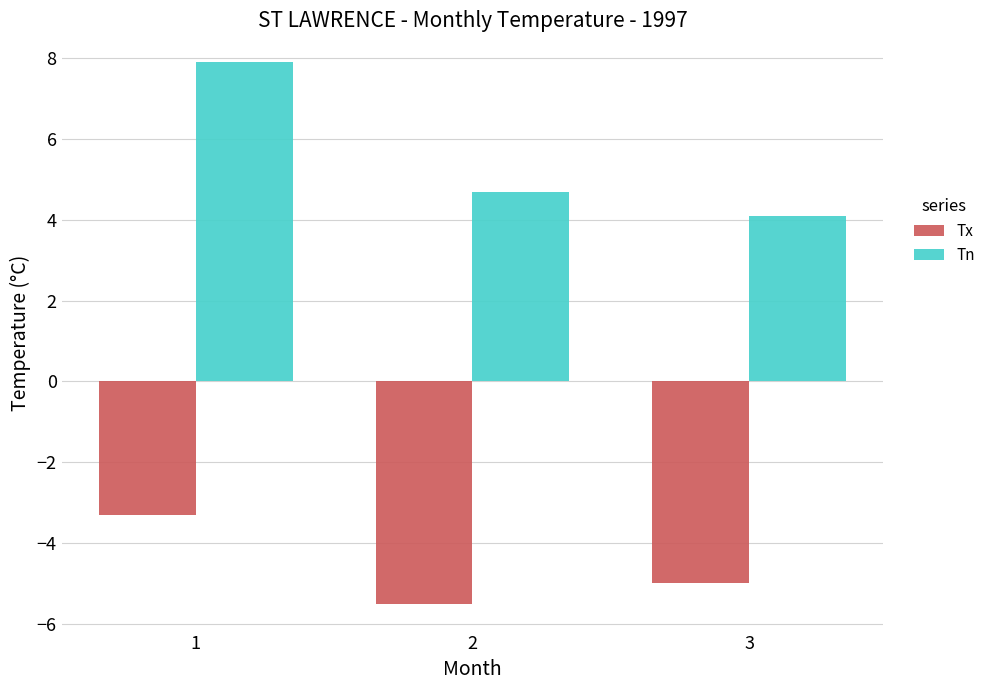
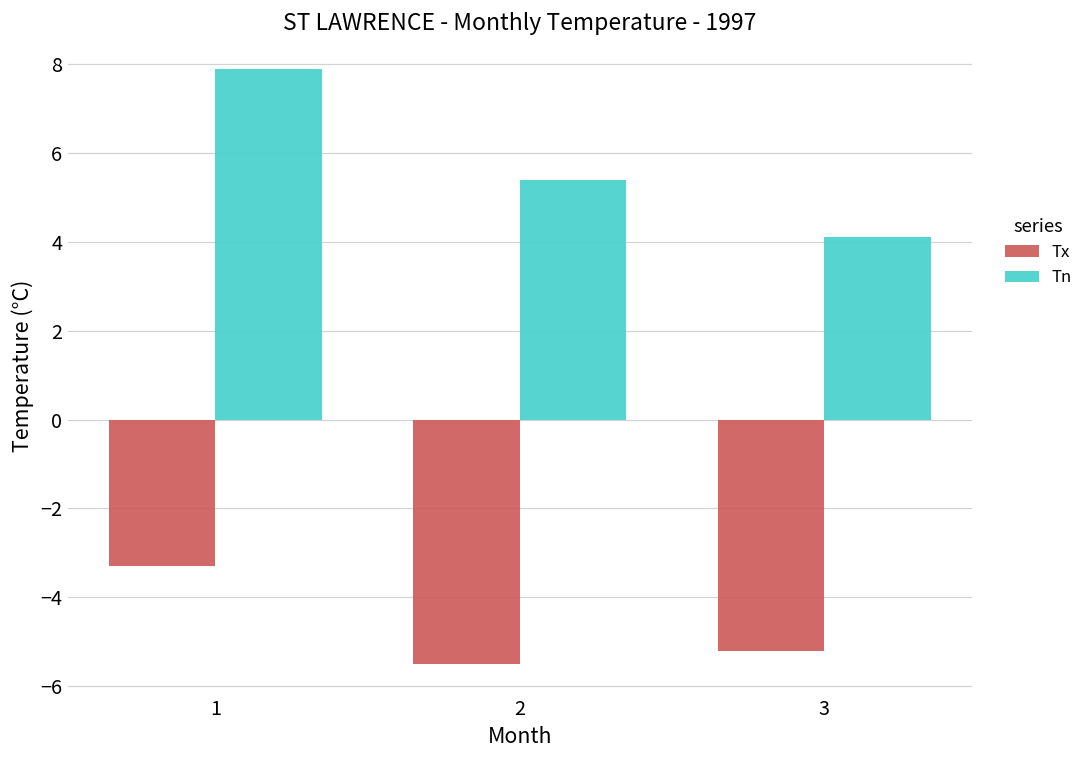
  {
    "Tx": {
      "1": -3.3,
      "2": -5.5,
-     "3": -5.0
+     "3": -5.2
    },
    "Tn": {
      "1": 7.9,
-     "2": 4.7,
+     "2": 5.4,
      "3": 4.1
    }
  }
